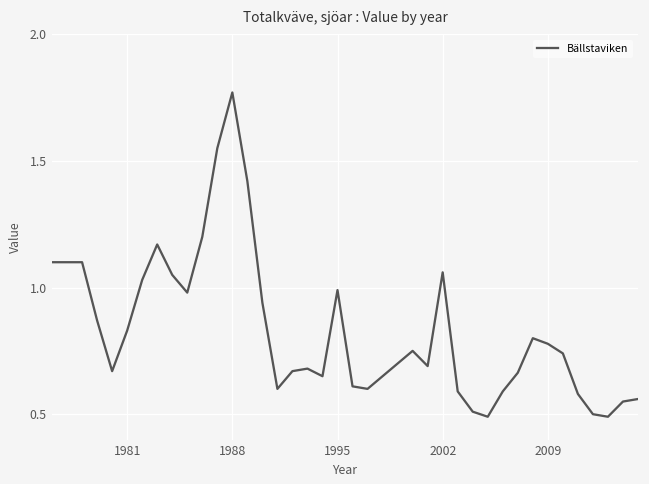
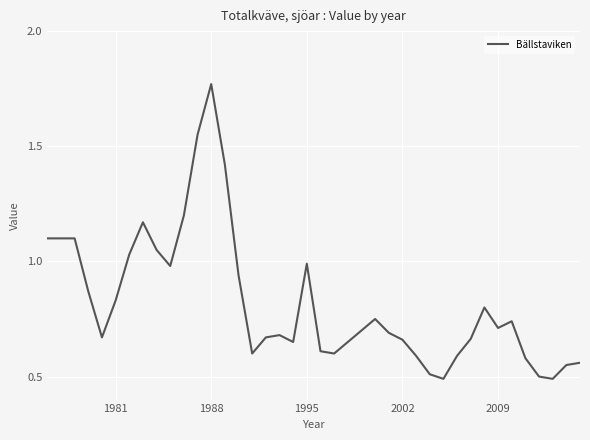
  {
    "1981": 0.83,
    "1988": 1.77,
    "1995": 0.99,
-   "2002": 1.06,
-   "2009": 0.78
+   "2002": 0.66,
+   "2009": 0.71
  }
